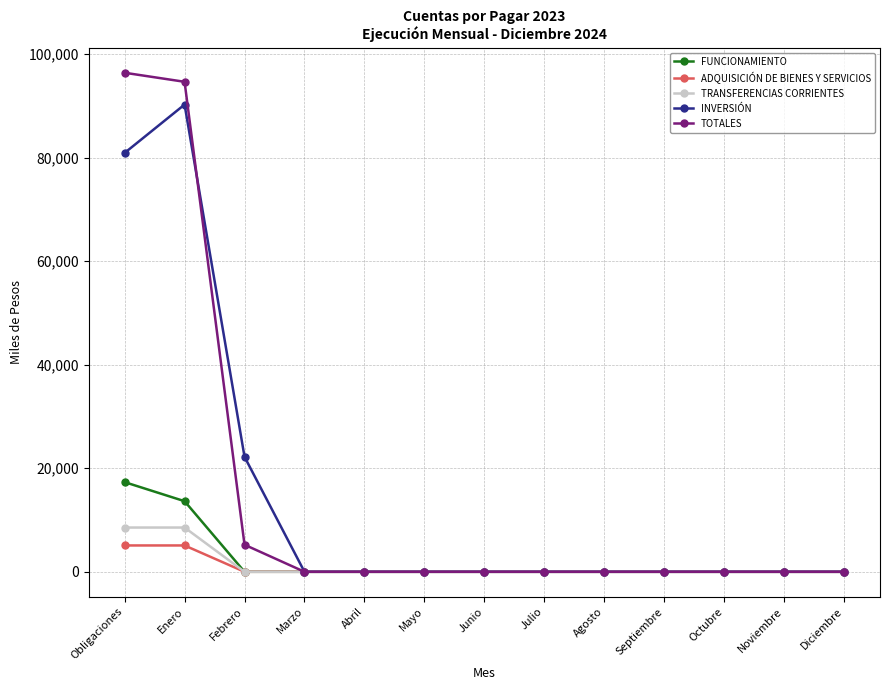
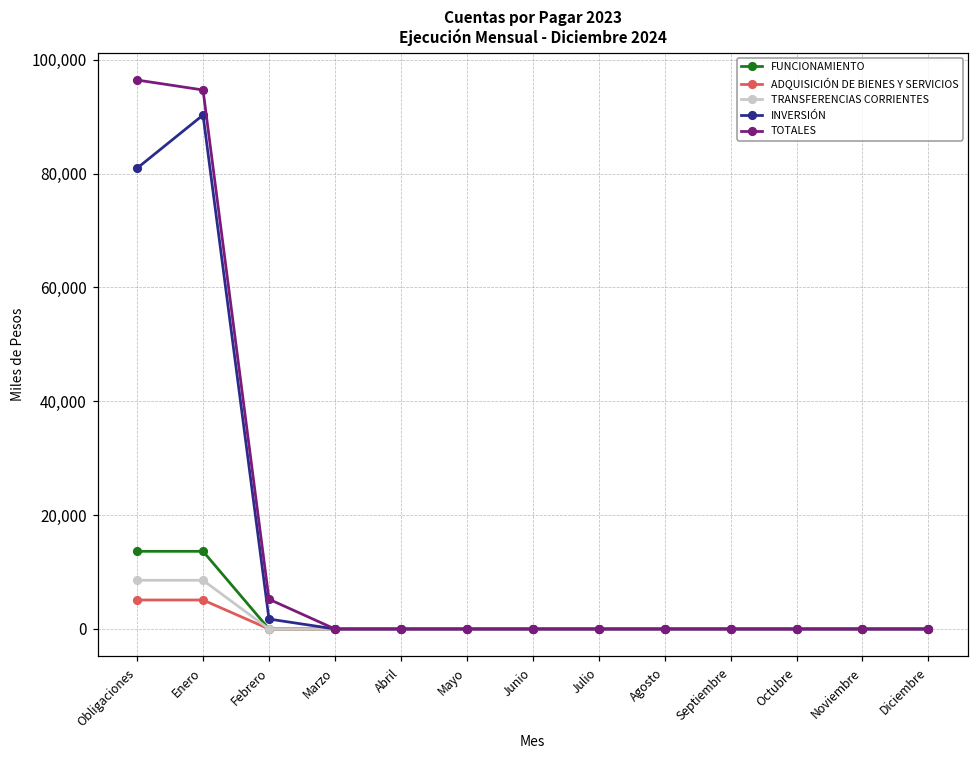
  {
    "FUNCIONAMIENTO": {
-     "Obligaciones": "17,000",
+     "Obligaciones": "14,000",
      "Enero": "14,000"
    },
    "ADQUISICIÓN DE BIENES Y SERVICIOS": {
      "Obligaciones": "5,000",
      "Enero": "5,000"
    },
    "TRANSFERENCIAS CORRIENTES": {
      "Obligaciones": "9,000",
      "Enero": "9,000"
    },
    "INVERSIÓN": {
      "Obligaciones": "81,000",
      "Enero": "90,000",
-     "Febrero": "22,000"
+     "Febrero": "2,000"
    },
    "TOTALES": {
      "Obligaciones": "96,000",
      "Enero": "95,000",
      "Febrero": "5,000"
    }
  }
